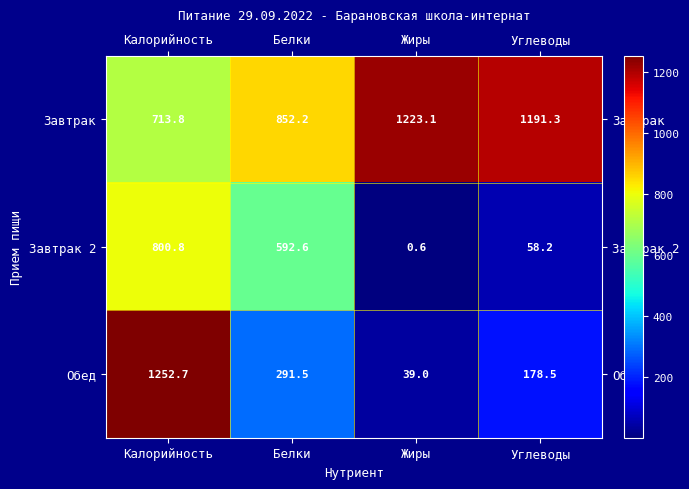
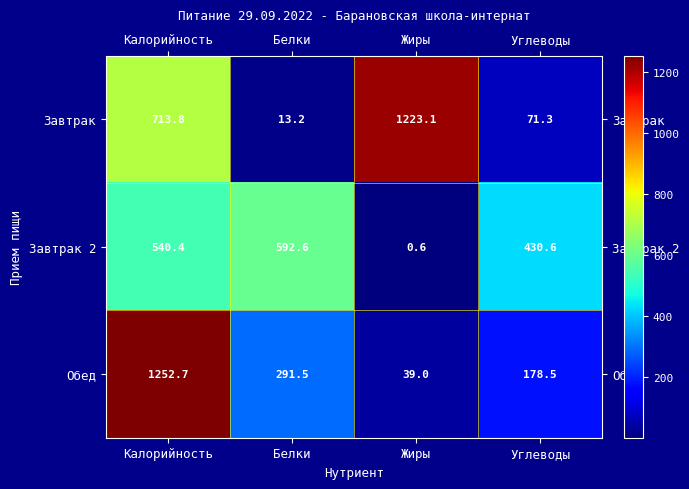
  {
    "Завтрак": {
      "Калорийность": 713.8,
-     "Белки": 852.2,
+     "Белки": 13.2,
      "Жиры": 1223.1,
-     "Углеводы": 1191.3
+     "Углеводы": 71.3
    },
    "Завтрак 2": {
-     "Калорийность": 800.8,
+     "Калорийность": 540.4,
      "Белки": 592.6,
      "Жиры": 0.6,
-     "Углеводы": 58.2
+     "Углеводы": 430.6
    },
    "Обед": {
      "Калорийность": 1252.7,
      "Белки": 291.5,
      "Жиры": 39.0,
      "Углеводы": 178.5
    }
  }
